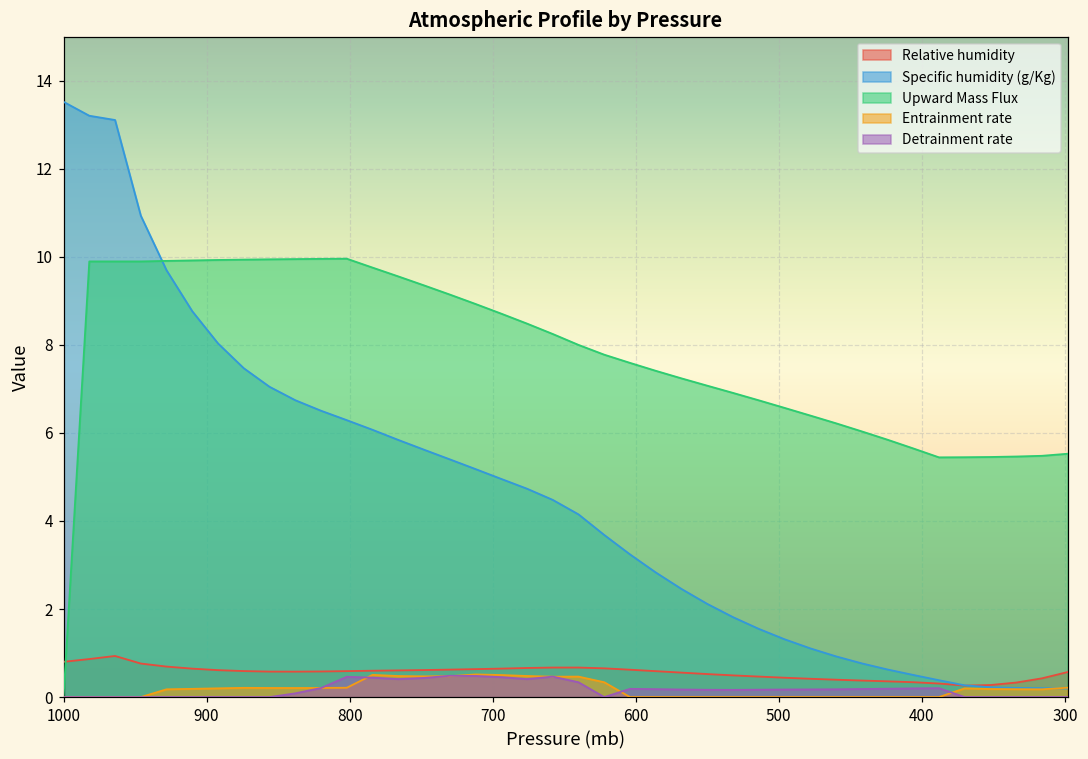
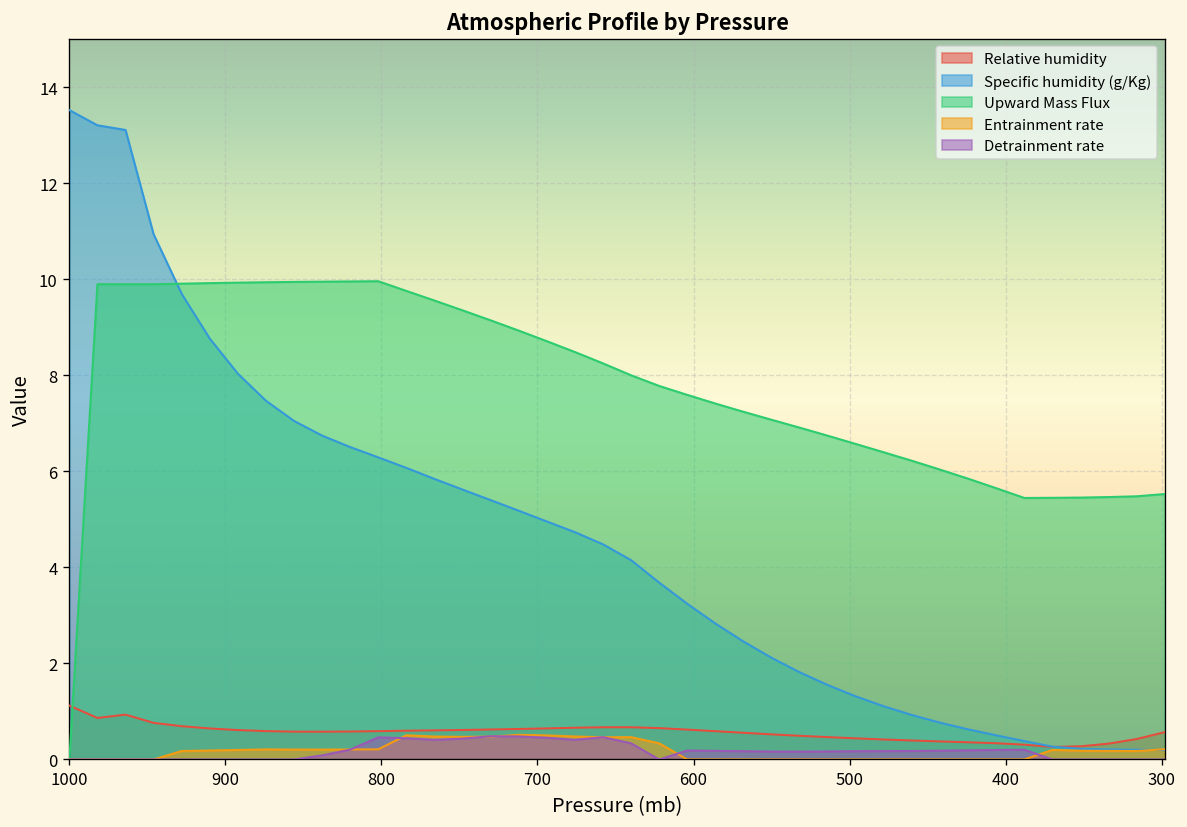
  {
    "Relative humidity": {
-     "1000": 0.8
+     "1000": 1.1
    },
    "Specific humidity (g/Kg)": {
      "1000": 13.5
    }
  }
